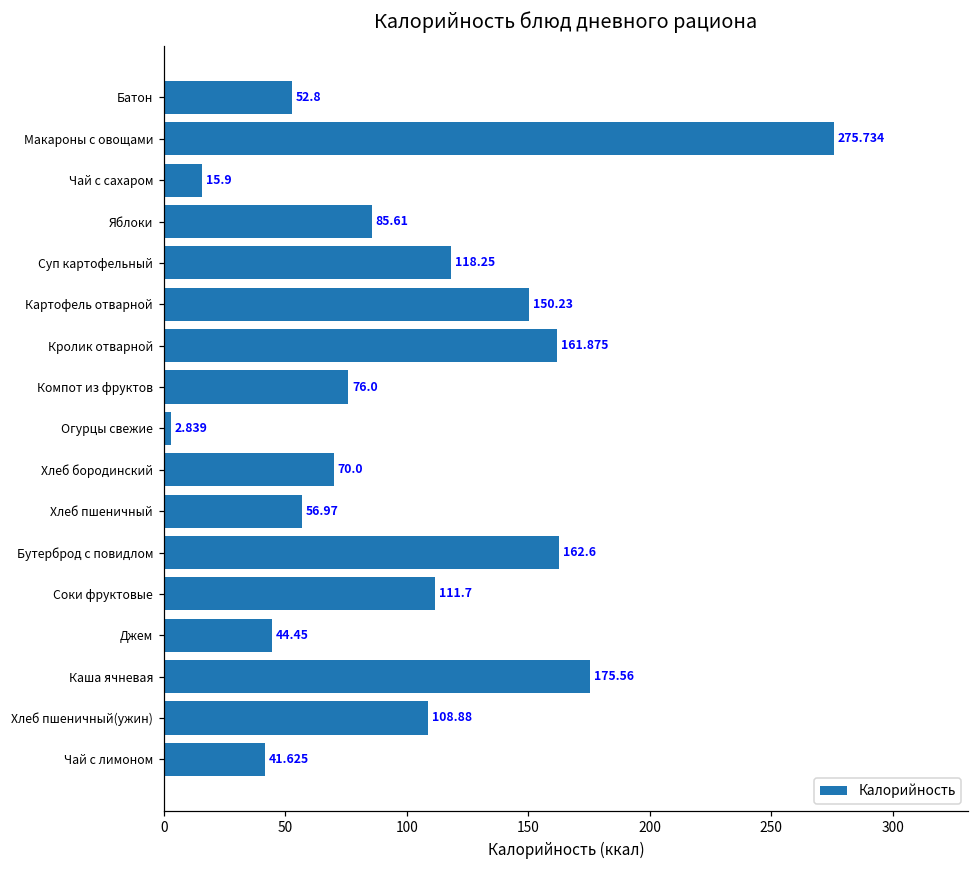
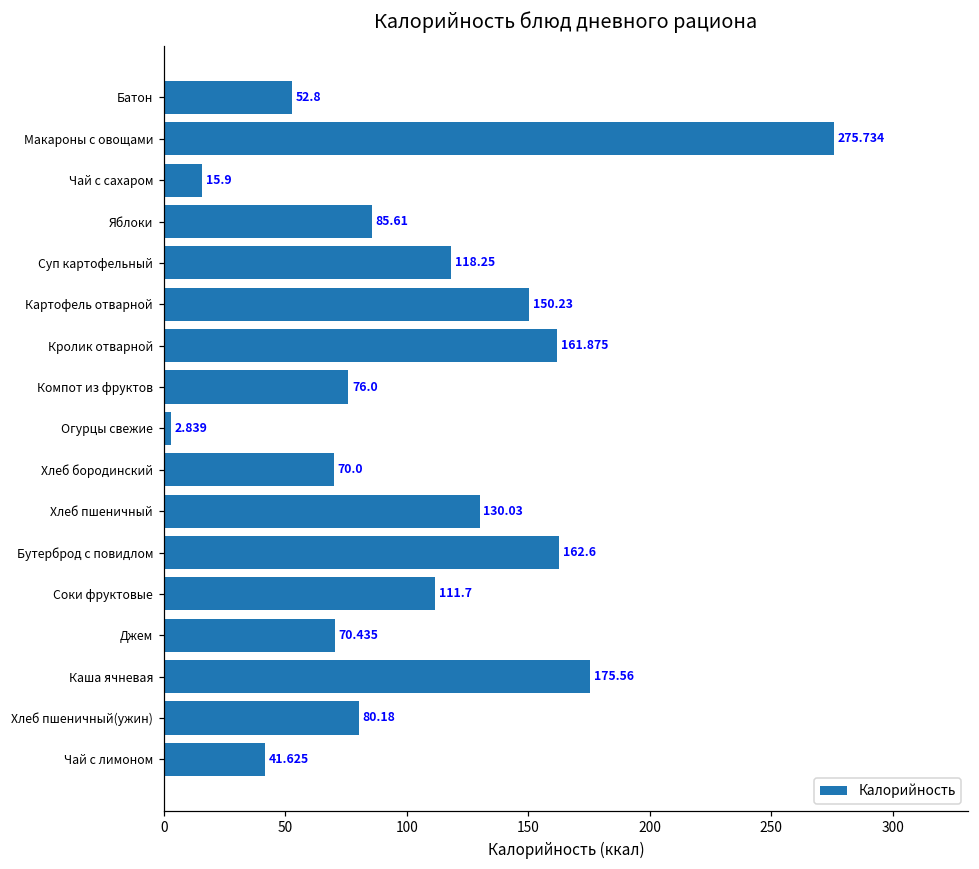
  {
    "Батон": 52.8,
    "Макароны с овощами": 275.734,
    "Чай с сахаром": 15.9,
    "Яблоки": 85.61,
    "Суп картофельный": 118.25,
    "Картофель отварной": 150.23,
    "Кролик отварной": 161.875,
    "Компот из фруктов": 76.0,
    "Огурцы свежие": 2.839,
    "Хлеб бородинский": 70.0,
-   "Хлеб пшеничный": 56.97,
+   "Хлеб пшеничный": 130.03,
    "Бутерброд с повидлом": 162.6,
    "Соки фруктовые": 111.7,
-   "Джем": 44.45,
+   "Джем": 70.435,
    "Каша ячневая": 175.56,
-   "Хлеб пшеничный(ужин)": 108.88,
+   "Хлеб пшеничный(ужин)": 80.18,
    "Чай с лимоном": 41.625
  }
